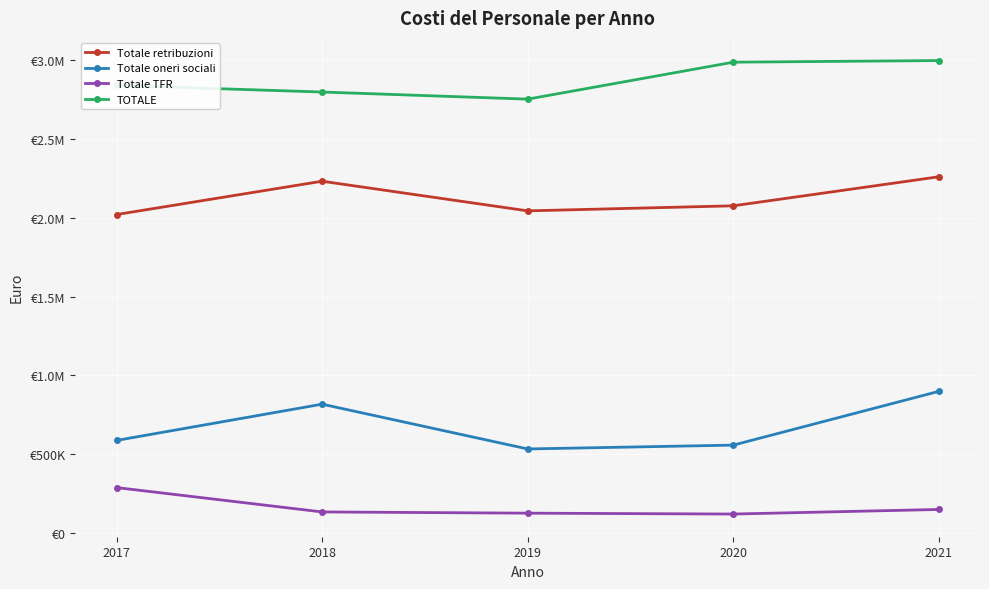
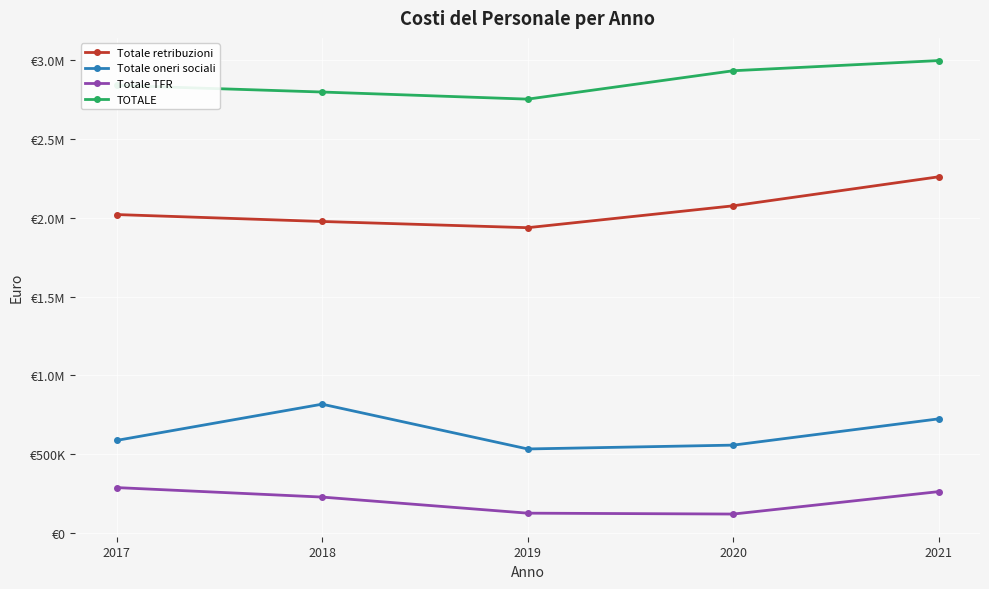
  {
    "Totale retribuzioni": {
      "2017": "€2020000",
-     "2018": "€2230000",
-     "2019": "€2040000",
+     "2018": "€1980000",
+     "2019": "€1940000",
      "2020": "€2080000",
      "2021": "€2260000"
    },
    "Totale oneri sociali": {
      "2017": "€590000",
      "2018": "€820000",
      "2019": "€530000",
      "2020": "€560000",
-     "2021": "€900000"
+     "2021": "€720000"
    },
    "Totale TFR": {
      "2017": "€290000",
-     "2018": "€130000",
+     "2018": "€230000",
      "2019": "€130000",
      "2020": "€120000",
-     "2021": "€150000"
+     "2021": "€260000"
    },
    "TOTALE": {
      "2018": "€2800000",
      "2019": "€2750000",
-     "2020": "€2990000",
+     "2020": "€2930000",
      "2021": "€3000000"
    }
  }
